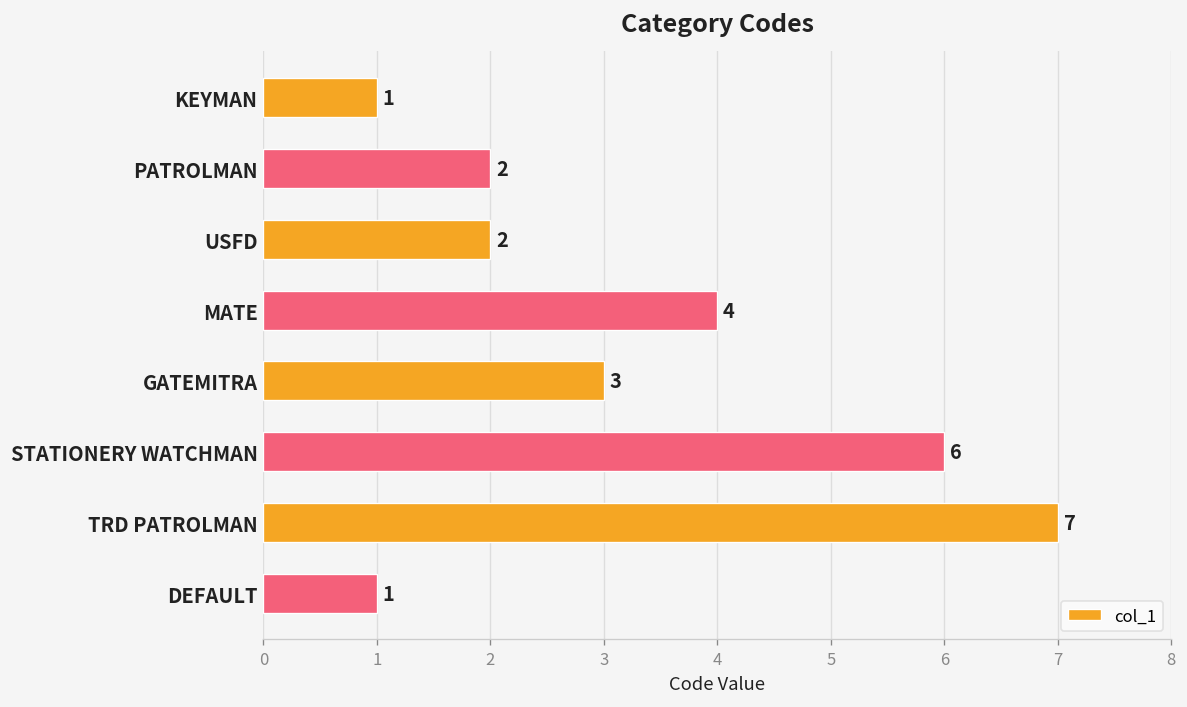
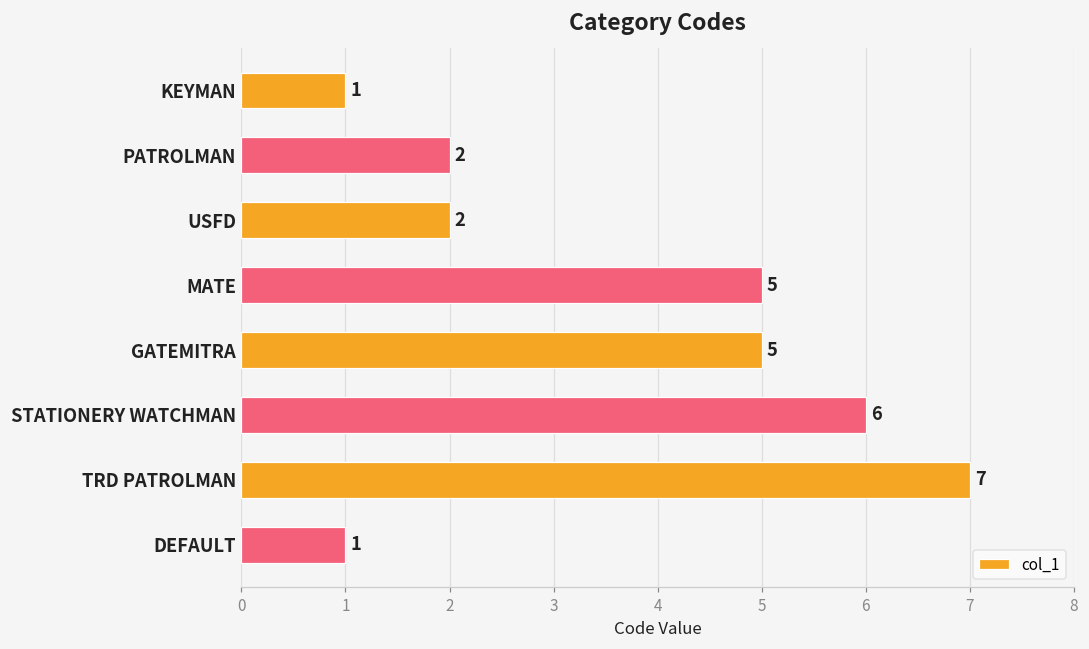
  {
    "KEYMAN": 1,
    "PATROLMAN": 2,
    "USFD": 2,
-   "MATE": 4,
-   "GATEMITRA": 3,
+   "MATE": 5,
+   "GATEMITRA": 5,
    "STATIONERY WATCHMAN": 6,
    "TRD PATROLMAN": 7,
    "DEFAULT": 1
  }
